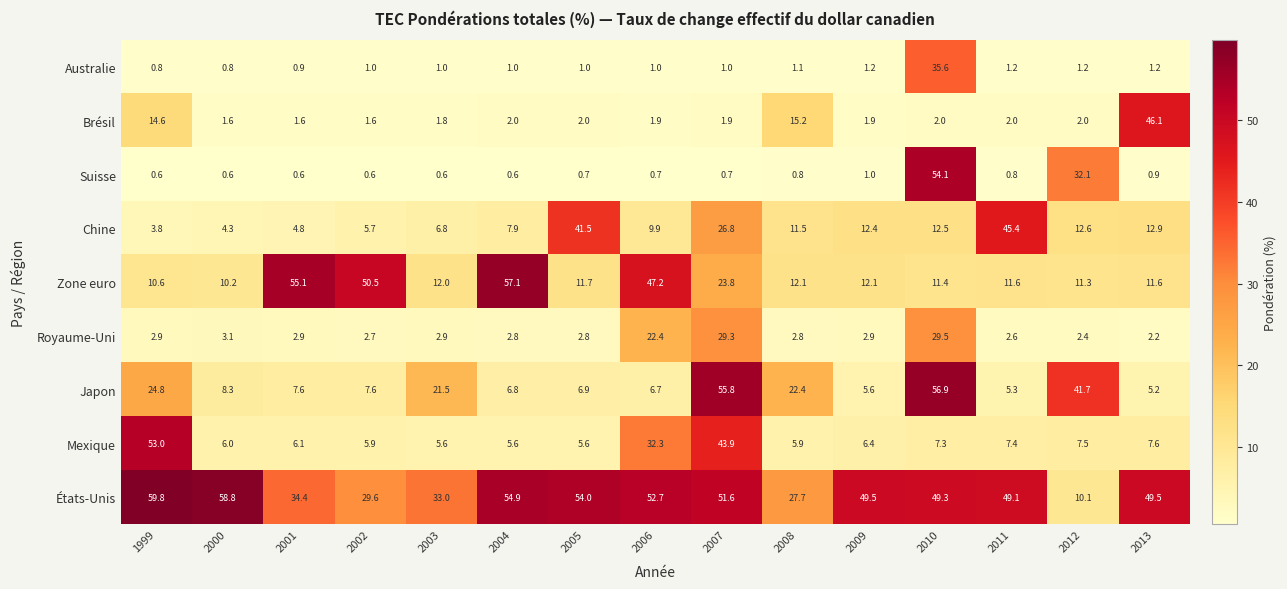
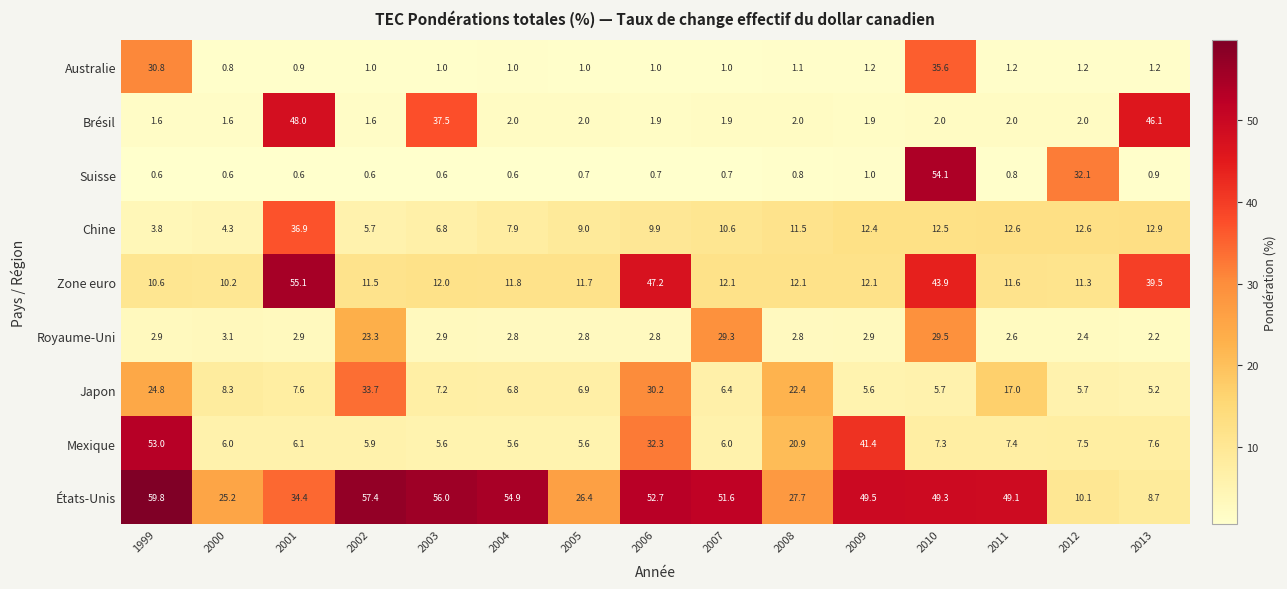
  {
    "Australie": {
-     "1999": 0.8,
+     "1999": 30.8,
      "2000": 0.8,
      "2001": 0.9,
      "2002": 1.0,
      "2003": 1.0,
      "2004": 1.0,
      "2005": 1.0,
      "2006": 1.0,
      "2007": 1.0,
      "2008": 1.1,
      "2009": 1.2,
      "2010": 35.6,
      "2011": 1.2,
      "2012": 1.2,
      "2013": 1.2
    },
    "Brésil": {
-     "1999": 14.6,
+     "1999": 1.6,
      "2000": 1.6,
-     "2001": 1.6,
+     "2001": 48.0,
      "2002": 1.6,
-     "2003": 1.8,
+     "2003": 37.5,
      "2004": 2.0,
      "2005": 2.0,
      "2006": 1.9,
      "2007": 1.9,
-     "2008": 15.2,
+     "2008": 2.0,
      "2009": 1.9,
      "2010": 2.0,
      "2011": 2.0,
      "2012": 2.0,
      "2013": 46.1
    },
    "Suisse": {
      "1999": 0.6,
      "2000": 0.6,
      "2001": 0.6,
      "2002": 0.6,
      "2003": 0.6,
      "2004": 0.6,
      "2005": 0.7,
      "2006": 0.7,
      "2007": 0.7,
      "2008": 0.8,
      "2009": 1.0,
      "2010": 54.1,
      "2011": 0.8,
      "2012": 32.1,
      "2013": 0.9
    },
    "Chine": {
      "1999": 3.8,
      "2000": 4.3,
-     "2001": 4.8,
+     "2001": 36.9,
      "2002": 5.7,
      "2003": 6.8,
      "2004": 7.9,
-     "2005": 41.5,
+     "2005": 9.0,
      "2006": 9.9,
-     "2007": 26.8,
+     "2007": 10.6,
      "2008": 11.5,
      "2009": 12.4,
      "2010": 12.5,
-     "2011": 45.4,
+     "2011": 12.6,
      "2012": 12.6,
      "2013": 12.9
    },
    "Zone euro": {
      "1999": 10.6,
      "2000": 10.2,
      "2001": 55.1,
-     "2002": 50.5,
+     "2002": 11.5,
      "2003": 12.0,
-     "2004": 57.1,
+     "2004": 11.8,
      "2005": 11.7,
      "2006": 47.2,
-     "2007": 23.8,
+     "2007": 12.1,
      "2008": 12.1,
      "2009": 12.1,
-     "2010": 11.4,
+     "2010": 43.9,
      "2011": 11.6,
      "2012": 11.3,
-     "2013": 11.6
+     "2013": 39.5
    },
    "Royaume-Uni": {
      "1999": 2.9,
      "2000": 3.1,
      "2001": 2.9,
-     "2002": 2.7,
+     "2002": 23.3,
      "2003": 2.9,
      "2004": 2.8,
      "2005": 2.8,
-     "2006": 22.4,
+     "2006": 2.8,
      "2007": 29.3,
      "2008": 2.8,
      "2009": 2.9,
      "2010": 29.5,
      "2011": 2.6,
      "2012": 2.4,
      "2013": 2.2
    },
    "Japon": {
      "1999": 24.8,
      "2000": 8.3,
      "2001": 7.6,
-     "2002": 7.6,
-     "2003": 21.5,
+     "2002": 33.7,
+     "2003": 7.2,
      "2004": 6.8,
      "2005": 6.9,
-     "2006": 6.7,
-     "2007": 55.8,
+     "2006": 30.2,
+     "2007": 6.4,
      "2008": 22.4,
      "2009": 5.6,
-     "2010": 56.9,
-     "2011": 5.3,
-     "2012": 41.7,
+     "2010": 5.7,
+     "2011": 17.0,
+     "2012": 5.7,
      "2013": 5.2
    },
    "Mexique": {
      "1999": 53.0,
      "2000": 6.0,
      "2001": 6.1,
      "2002": 5.9,
      "2003": 5.6,
      "2004": 5.6,
      "2005": 5.6,
      "2006": 32.3,
-     "2007": 43.9,
-     "2008": 5.9,
-     "2009": 6.4,
+     "2007": 6.0,
+     "2008": 20.9,
+     "2009": 41.4,
      "2010": 7.3,
      "2011": 7.4,
      "2012": 7.5,
      "2013": 7.6
    },
    "États-Unis": {
      "1999": 59.8,
-     "2000": 58.8,
+     "2000": 25.2,
      "2001": 34.4,
-     "2002": 29.6,
-     "2003": 33.0,
+     "2002": 57.4,
+     "2003": 56.0,
      "2004": 54.9,
-     "2005": 54.0,
+     "2005": 26.4,
      "2006": 52.7,
      "2007": 51.6,
      "2008": 27.7,
      "2009": 49.5,
      "2010": 49.3,
      "2011": 49.1,
      "2012": 10.1,
-     "2013": 49.5
+     "2013": 8.7
    }
  }
